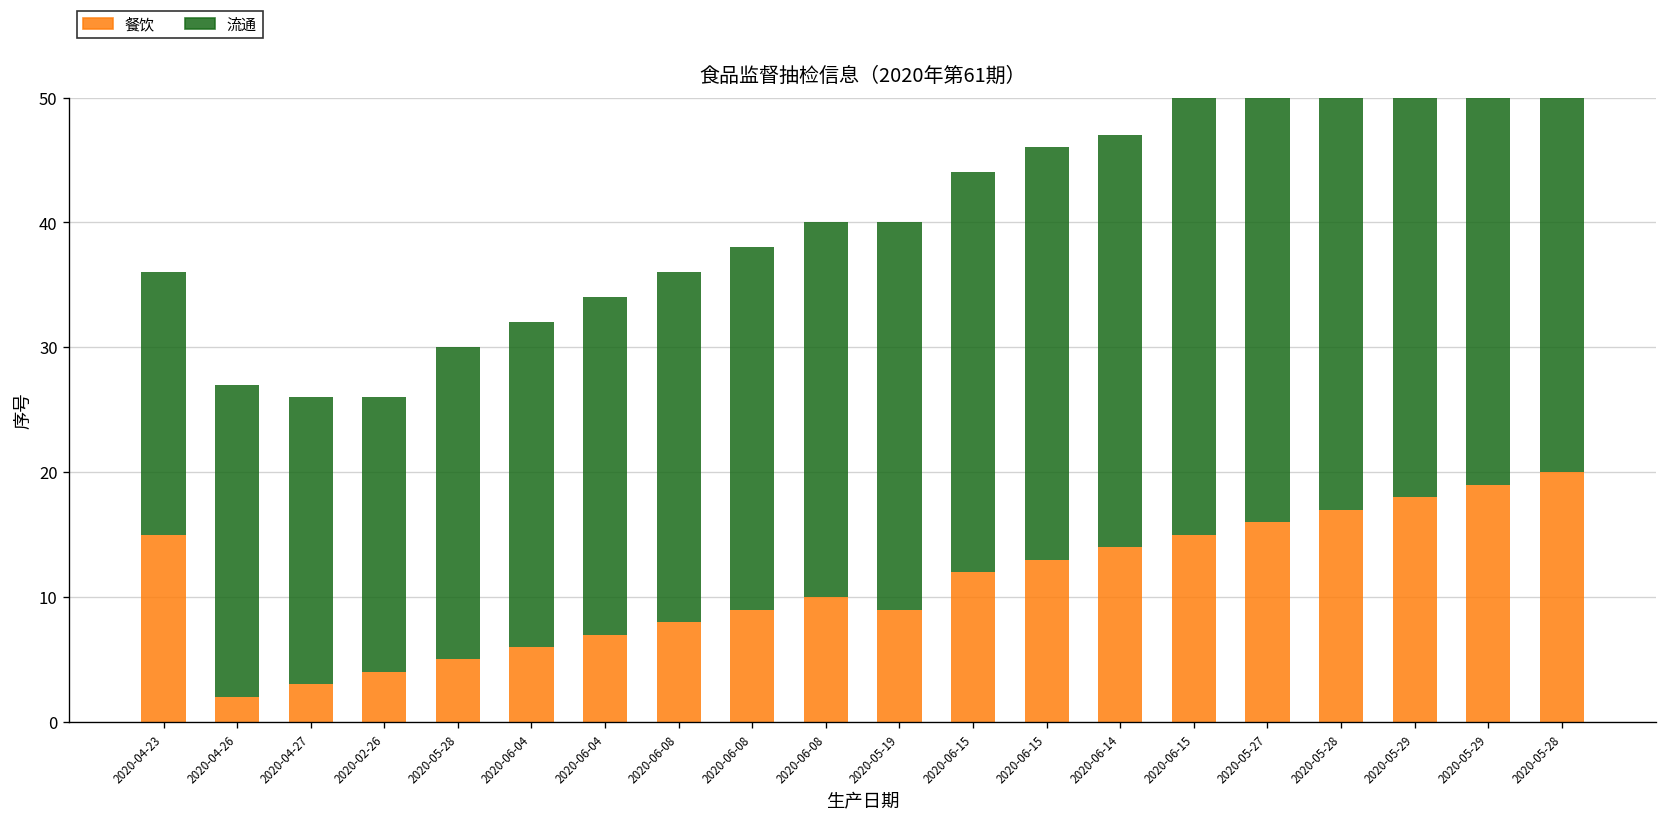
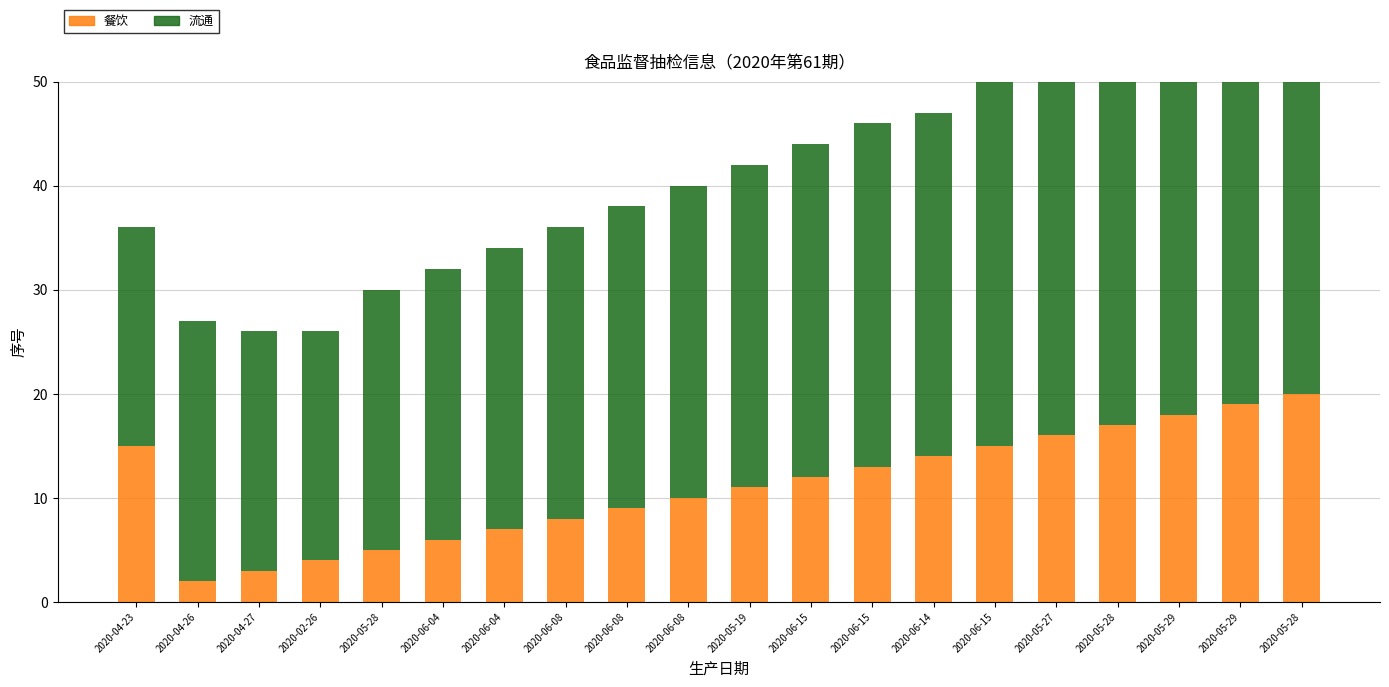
  {
    "餐饮": {
      "2020-04-23": 15,
      "2020-04-26": 2,
      "2020-04-27": 3,
      "2020-02-26": 4,
-     "2020-05-19": 9,
+     "2020-05-19": 11,
      "2020-06-14": 14,
      "2020-05-27": 16
    },
    "流通": {
      "2020-04-23": 21,
      "2020-04-26": 25,
      "2020-04-27": 23,
      "2020-02-26": 22,
      "2020-05-19": 31,
      "2020-06-14": 33
    }
  }
